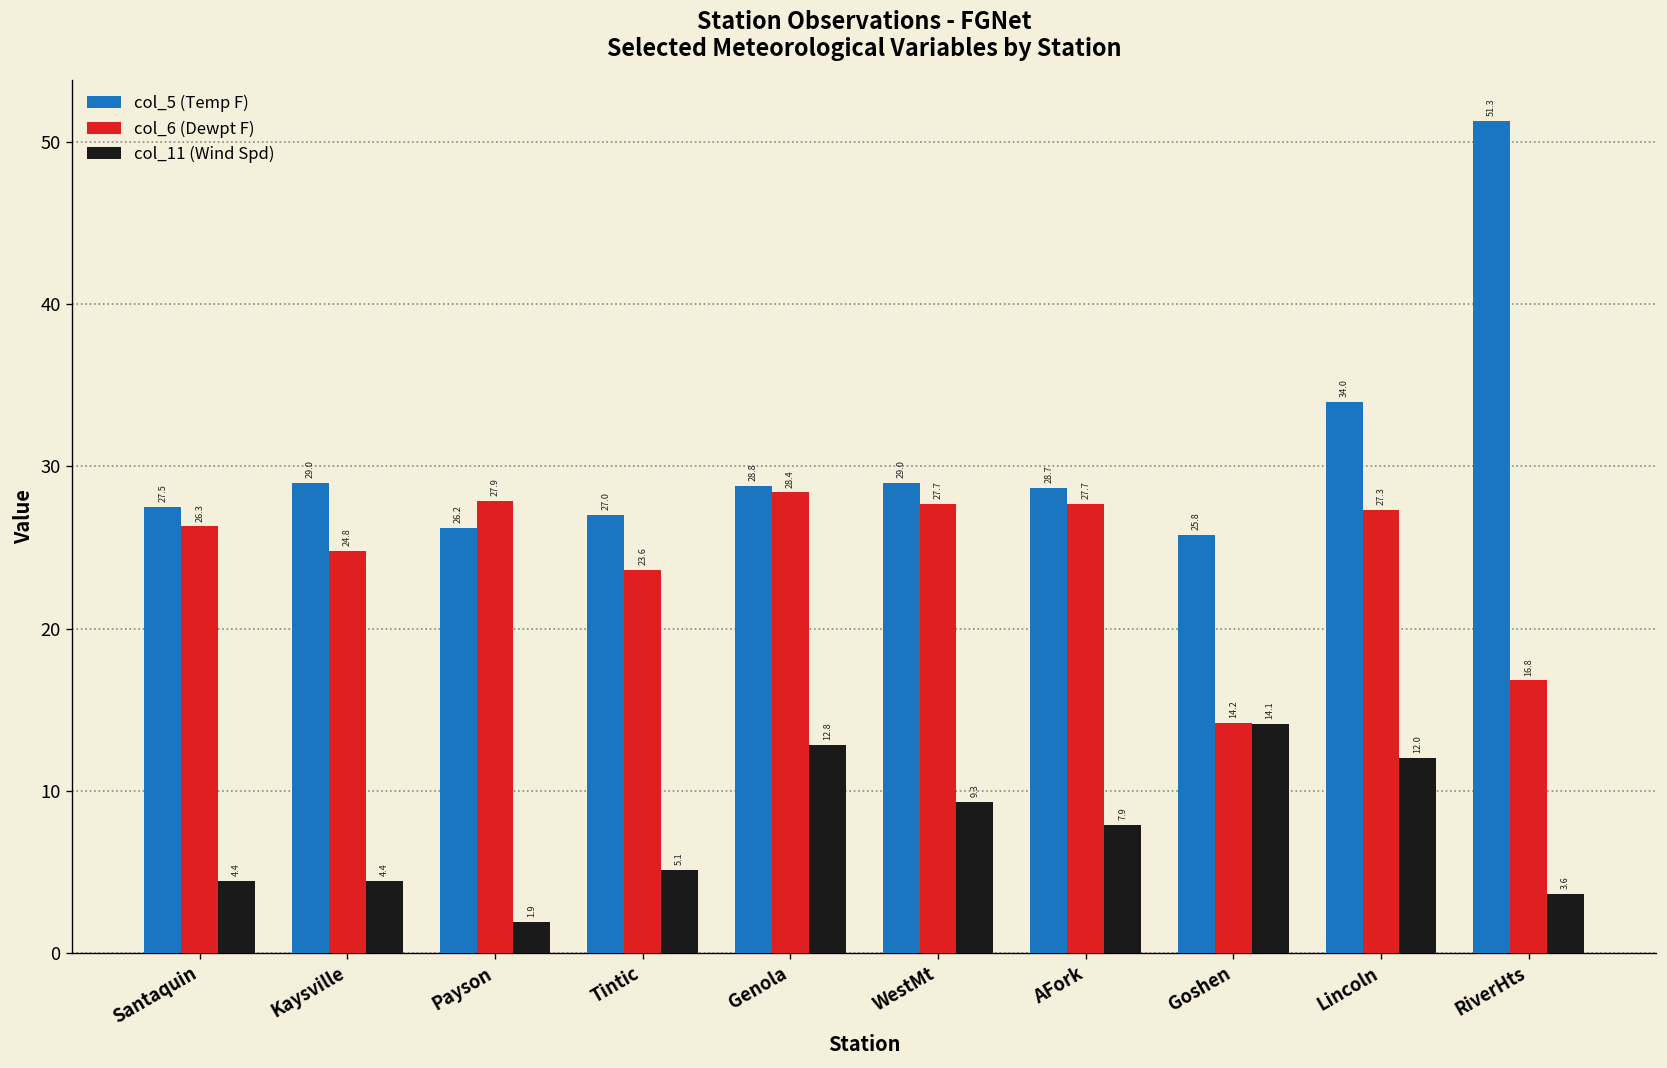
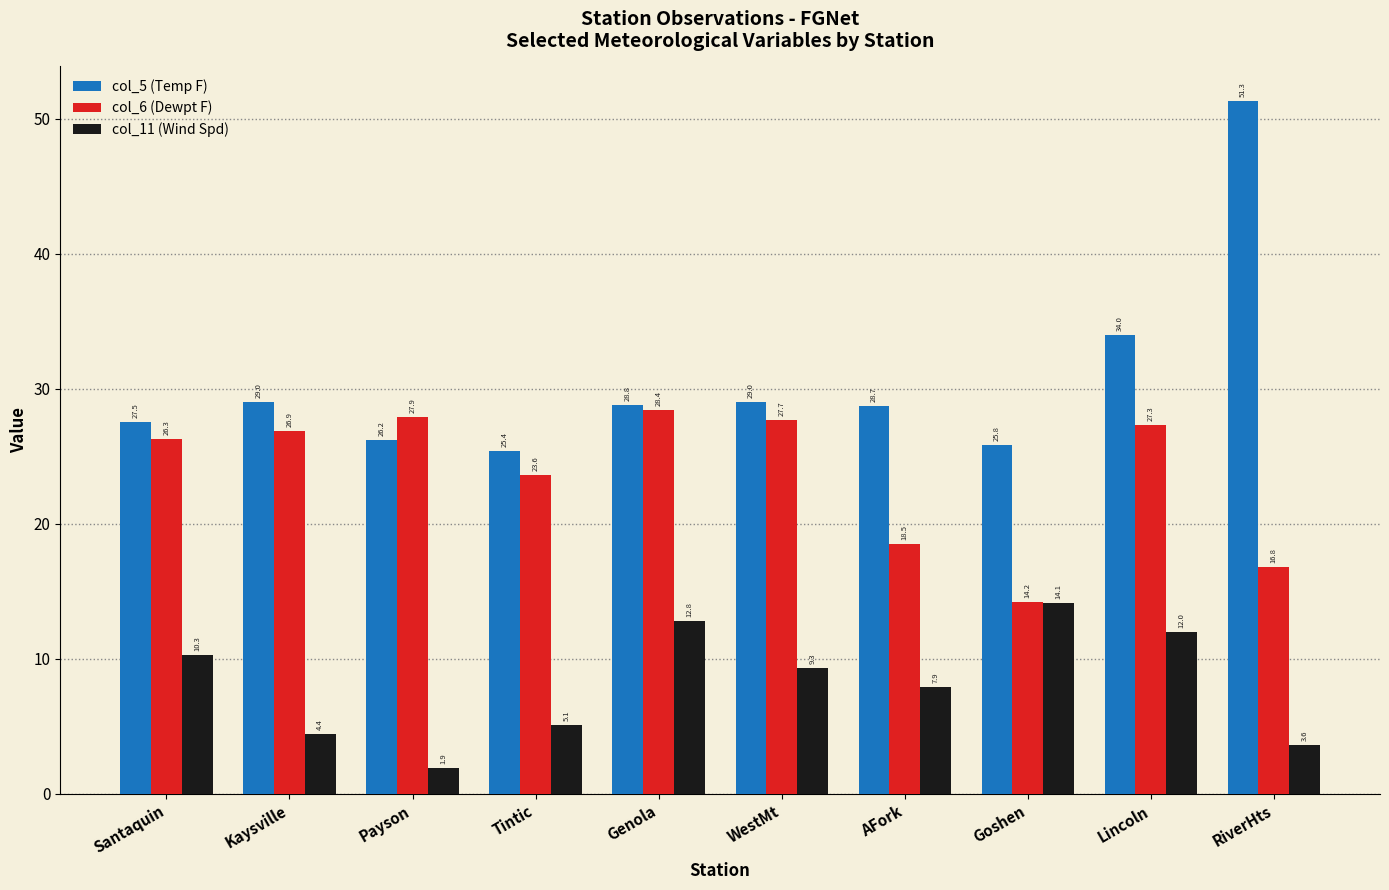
  {
    "col_5 (Temp F)": {
      "Santaquin": 27.5,
      "Kaysville": 29.0,
      "Payson": 26.2,
-     "Tintic": 27.0,
+     "Tintic": 25.4,
      "Genola": 28.8,
      "WestMt": 29.0,
      "AFork": 28.7,
      "Goshen": 25.8,
      "Lincoln": 34.0,
      "RiverHts": 51.3
    },
    "col_6 (Dewpt F)": {
      "Santaquin": 26.3,
-     "Kaysville": 24.8,
+     "Kaysville": 26.9,
      "Payson": 27.9,
      "Tintic": 23.6,
      "Genola": 28.4,
      "WestMt": 27.7,
-     "AFork": 27.7,
+     "AFork": 18.5,
      "Goshen": 14.2,
      "Lincoln": 27.3,
      "RiverHts": 16.8
    },
    "col_11 (Wind Spd)": {
-     "Santaquin": 4.4,
+     "Santaquin": 10.3,
      "Kaysville": 4.4,
      "Payson": 1.9,
      "Tintic": 5.1,
      "Genola": 12.8,
      "WestMt": 9.3,
      "AFork": 7.9,
      "Goshen": 14.1,
      "Lincoln": 12.0,
      "RiverHts": 3.6
    }
  }
